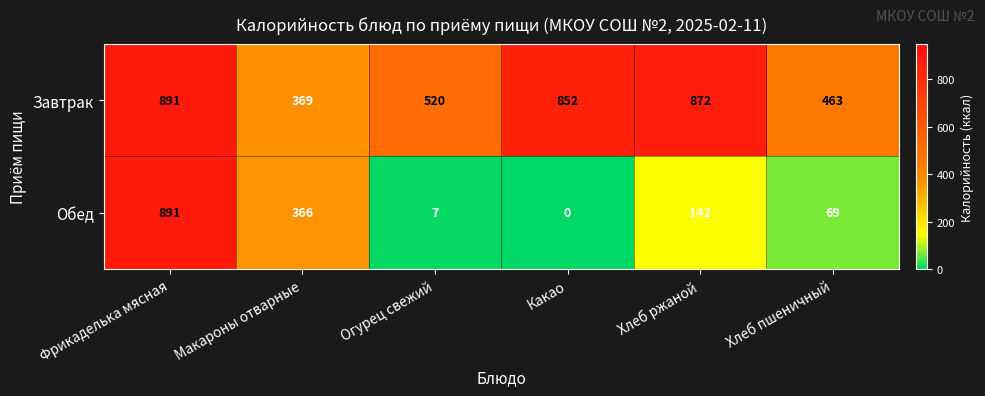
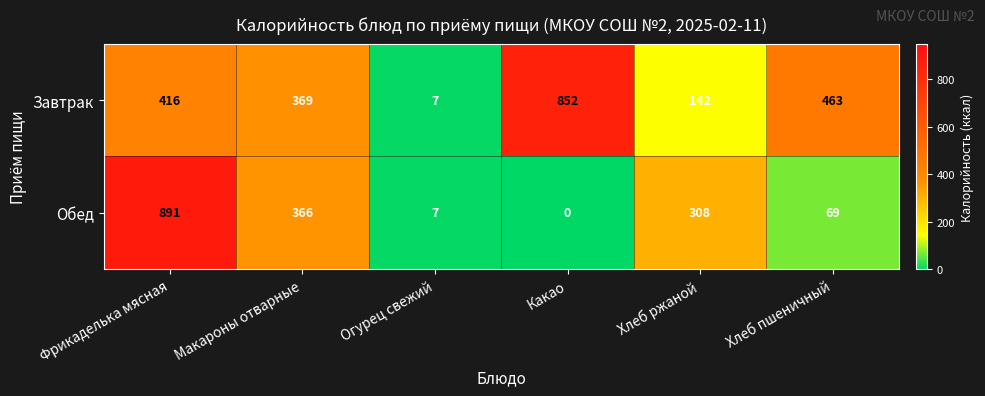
  {
    "Завтрак": {
-     "Фрикаделька мясная": 891,
+     "Фрикаделька мясная": 416,
      "Макароны отварные": 369,
-     "Огурец свежий": 520,
+     "Огурец свежий": 7,
      "Какао": 852,
-     "Хлеб ржаной": 872,
+     "Хлеб ржаной": 142,
      "Хлеб пшеничный": 463
    },
    "Обед": {
      "Фрикаделька мясная": 891,
      "Макароны отварные": 366,
      "Огурец свежий": 7,
      "Какао": 0,
-     "Хлеб ржаной": 142,
+     "Хлеб ржаной": 308,
      "Хлеб пшеничный": 69
    }
  }
